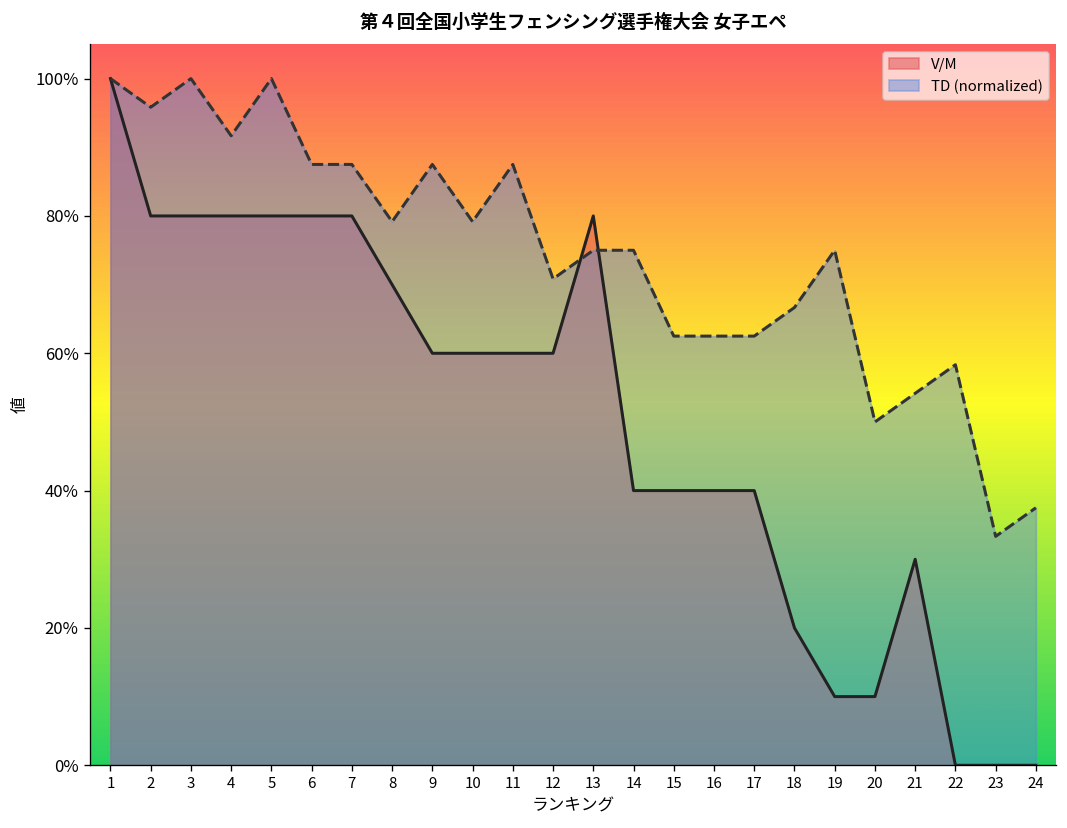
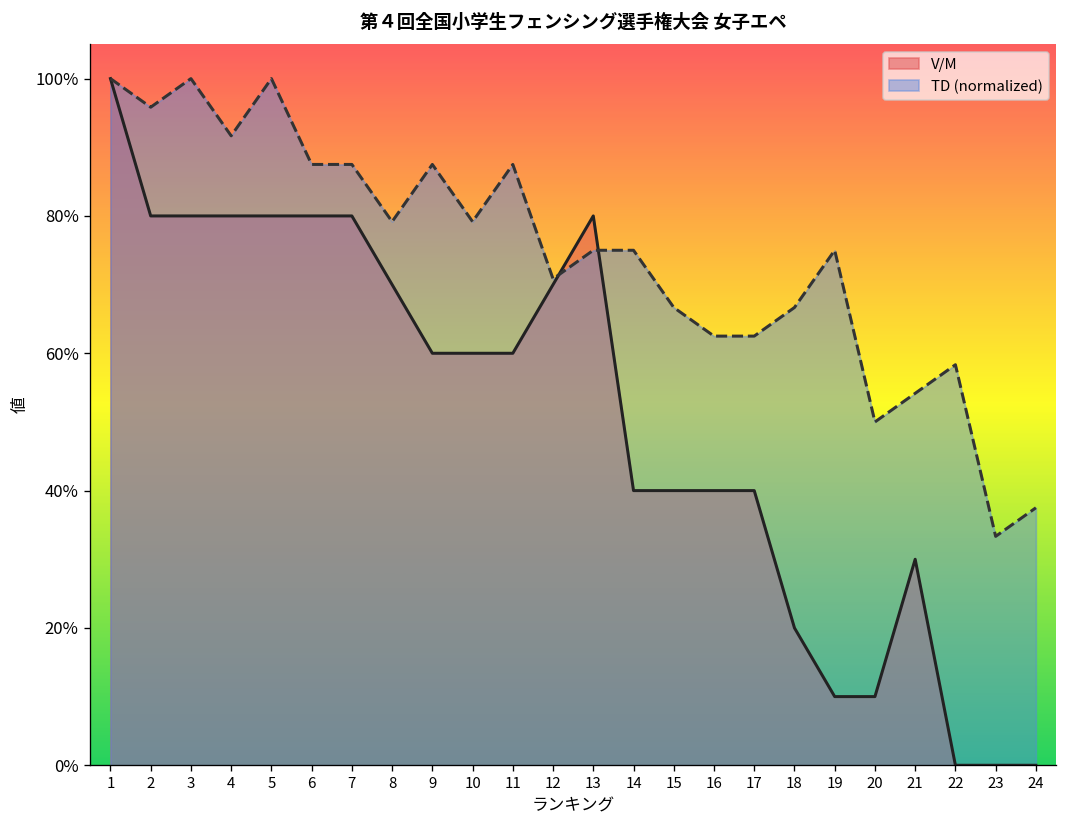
  {
    "V/M": {
      "2": "80%",
      "3": "80%",
      "4": "80%",
      "5": "80%",
      "6": "80%",
      "7": "80%",
      "8": "70%",
      "9": "60%",
      "10": "60%",
      "11": "60%",
-     "12": "60%",
+     "12": "70%",
      "13": "80%",
      "14": "40%",
      "15": "40%",
      "16": "40%",
      "17": "40%",
      "18": "20%",
      "19": "10%",
      "20": "10%",
      "21": "30%",
      "22": "0%",
      "23": "0%",
      "24": "0%"
    },
    "TD (normalized)": {
      "2": "96%",
      "3": "100%",
      "4": "92%",
      "5": "100%",
      "6": "88%",
      "7": "88%",
      "8": "79%",
      "9": "88%",
      "10": "79%",
      "11": "88%",
      "12": "71%",
      "13": "75%",
      "14": "75%",
-     "15": "63%",
+     "15": "67%",
      "16": "63%",
      "17": "63%",
      "18": "67%",
      "19": "75%",
      "20": "50%",
      "21": "54%",
      "22": "58%",
      "23": "33%",
      "24": "38%"
    }
  }
